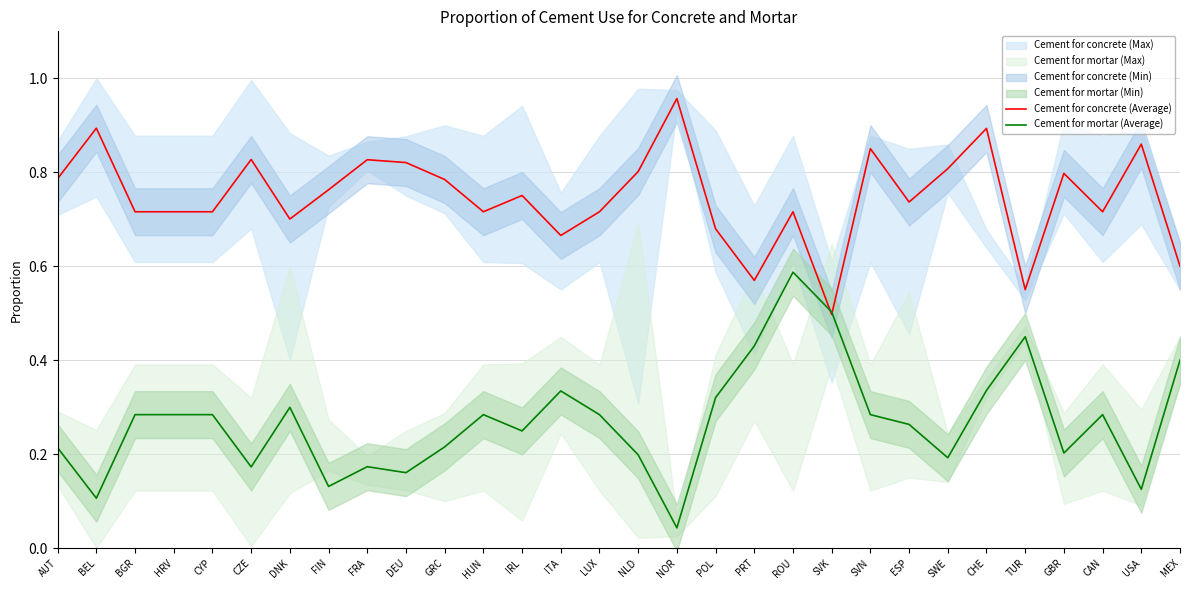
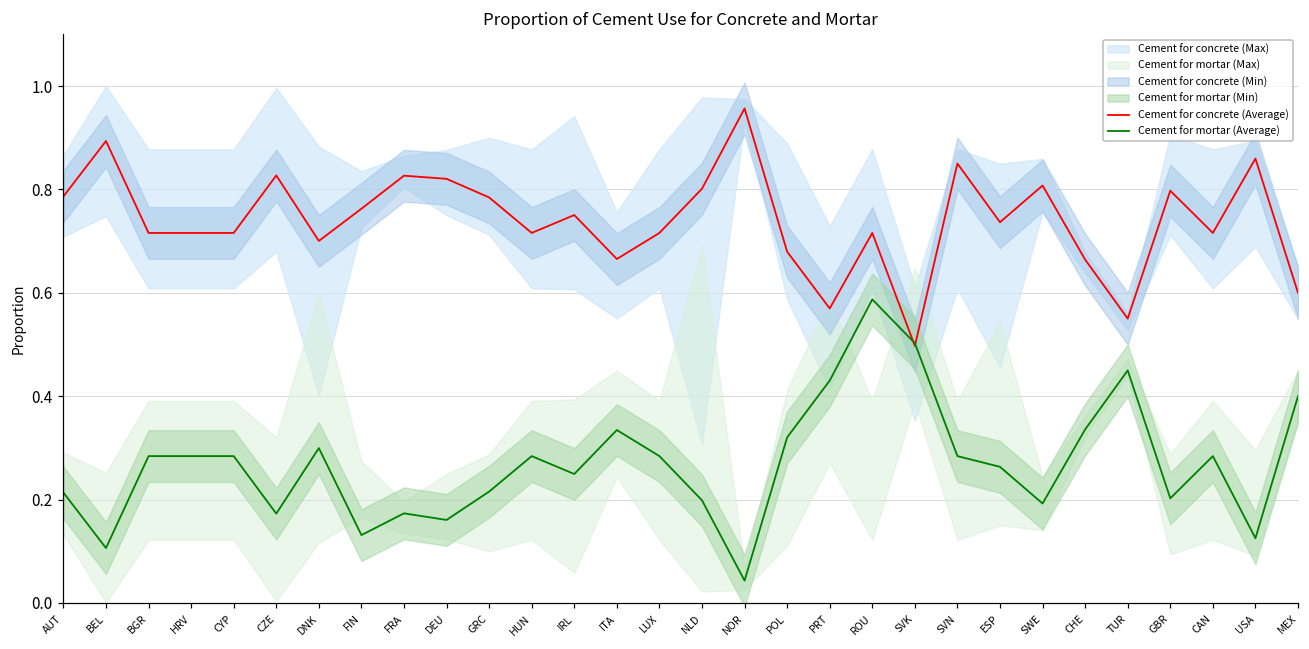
  {
    "Cement for concrete (Average)": {
      "AUT": 0.79,
      "BEL": 0.89,
      "BGR": 0.72,
      "HRV": 0.72,
      "CYP": 0.72,
      "CZE": 0.83,
      "DNK": 0.70,
      "FIN": 0.76,
      "FRA": 0.83,
      "DEU": 0.82,
      "GRC": 0.78,
      "HUN": 0.72,
      "IRL": 0.75,
      "ITA": 0.67,
      "LUX": 0.72,
      "NLD": 0.80,
      "NOR": 0.96,
      "POL": 0.68,
      "PRT": 0.57,
      "ROU": 0.72,
      "SVN": 0.85,
      "ESP": 0.74,
      "SWE": 0.81,
-     "CHE": 0.89,
+     "CHE": 0.66,
      "TUR": 0.55,
      "GBR": 0.80,
      "CAN": 0.72,
      "USA": 0.86,
      "MEX": 0.60
    },
    "Cement for mortar (Average)": {
      "AUT": 0.21,
      "BEL": 0.11,
      "BGR": 0.28,
      "HRV": 0.28,
      "CYP": 0.28,
      "CZE": 0.17,
      "DNK": 0.30,
      "FIN": 0.13,
      "FRA": 0.17,
      "DEU": 0.16,
      "GRC": 0.22,
      "HUN": 0.28,
      "IRL": 0.25,
      "ITA": 0.33,
      "LUX": 0.28,
      "NLD": 0.20,
      "NOR": 0.04,
      "POL": 0.32,
      "PRT": 0.43,
      "ROU": 0.59,
      "SVN": 0.28,
      "ESP": 0.26,
      "SWE": 0.19,
      "CHE": 0.34,
      "TUR": 0.45,
      "GBR": 0.20,
      "CAN": 0.28,
      "USA": 0.13,
      "MEX": 0.40
    }
  }
